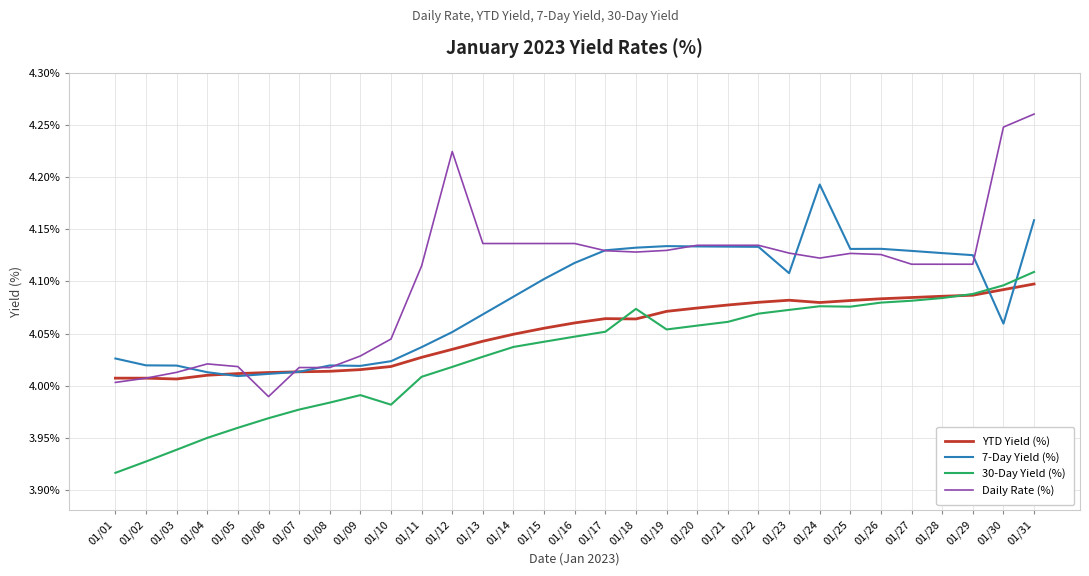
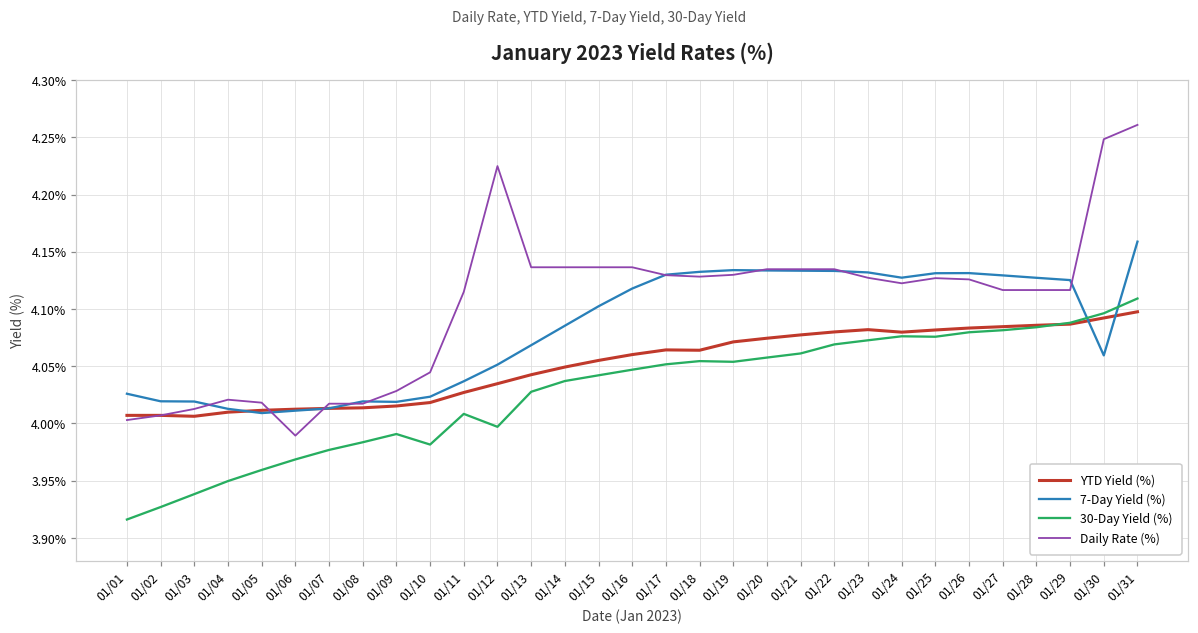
  {
    "YTD Yield (%)": {
      "01/01": "4.007%",
      "01/03": "4.006%",
      "01/04": "4.010%",
      "01/08": "4.014%",
      "01/09": "4.015%",
      "01/10": "4.018%",
      "01/11": "4.027%",
      "01/12": "4.035%",
      "01/13": "4.043%",
      "01/14": "4.049%",
      "01/15": "4.055%",
      "01/16": "4.060%",
      "01/17": "4.064%",
      "01/18": "4.064%",
      "01/19": "4.071%",
      "01/20": "4.075%",
      "01/21": "4.077%",
      "01/22": "4.080%",
      "01/23": "4.082%",
      "01/24": "4.080%",
      "01/25": "4.082%",
      "01/26": "4.083%",
      "01/27": "4.085%",
      "01/30": "4.092%",
      "01/31": "4.098%"
    },
    "7-Day Yield (%)": {
      "01/01": "4.026%",
      "01/02": "4.019%",
      "01/03": "4.019%",
      "01/04": "4.013%",
      "01/09": "4.019%",
      "01/10": "4.023%",
      "01/11": "4.037%",
      "01/12": "4.051%",
      "01/13": "4.068%",
      "01/14": "4.085%",
      "01/15": "4.102%",
      "01/16": "4.118%",
      "01/18": "4.133%",
      "01/19": "4.134%",
-     "01/23": "4.108%",
-     "01/24": "4.193%",
+     "01/23": "4.132%",
+     "01/24": "4.127%",
      "01/25": "4.131%",
      "01/26": "4.131%",
      "01/27": "4.129%",
      "01/28": "4.127%",
      "01/29": "4.125%",
      "01/30": "4.060%",
      "01/31": "4.159%"
    },
    "30-Day Yield (%)": {
      "01/01": "3.916%",
      "01/02": "3.927%",
      "01/03": "3.938%",
      "01/04": "3.950%",
      "01/05": "3.959%",
      "01/06": "3.969%",
      "01/07": "3.977%",
      "01/08": "3.984%",
      "01/09": "3.991%",
      "01/10": "3.982%",
      "01/11": "4.008%",
-     "01/12": "4.018%",
+     "01/12": "3.997%",
      "01/13": "4.028%",
      "01/14": "4.037%",
      "01/15": "4.042%",
      "01/16": "4.047%",
      "01/17": "4.052%",
-     "01/18": "4.074%",
+     "01/18": "4.055%",
      "01/19": "4.054%",
      "01/20": "4.058%",
      "01/21": "4.061%",
      "01/22": "4.069%",
      "01/23": "4.073%",
      "01/24": "4.076%",
      "01/25": "4.076%",
      "01/26": "4.080%",
      "01/27": "4.082%",
      "01/30": "4.096%",
      "01/31": "4.109%"
    },
    "Daily Rate (%)": {
      "01/01": "4.003%",
      "01/03": "4.013%",
      "01/04": "4.021%",
      "01/05": "4.018%",
      "01/06": "3.989%",
      "01/07": "4.017%",
      "01/09": "4.028%",
      "01/10": "4.045%",
      "01/11": "4.115%",
      "01/12": "4.225%",
      "01/13": "4.137%",
      "01/14": "4.137%",
      "01/15": "4.137%",
      "01/16": "4.137%",
      "01/18": "4.128%",
      "01/19": "4.130%",
      "01/23": "4.127%",
      "01/24": "4.123%",
      "01/25": "4.127%",
      "01/26": "4.126%",
      "01/27": "4.117%",
      "01/28": "4.117%",
      "01/29": "4.117%",
      "01/30": "4.248%",
      "01/31": "4.261%"
    }
  }
